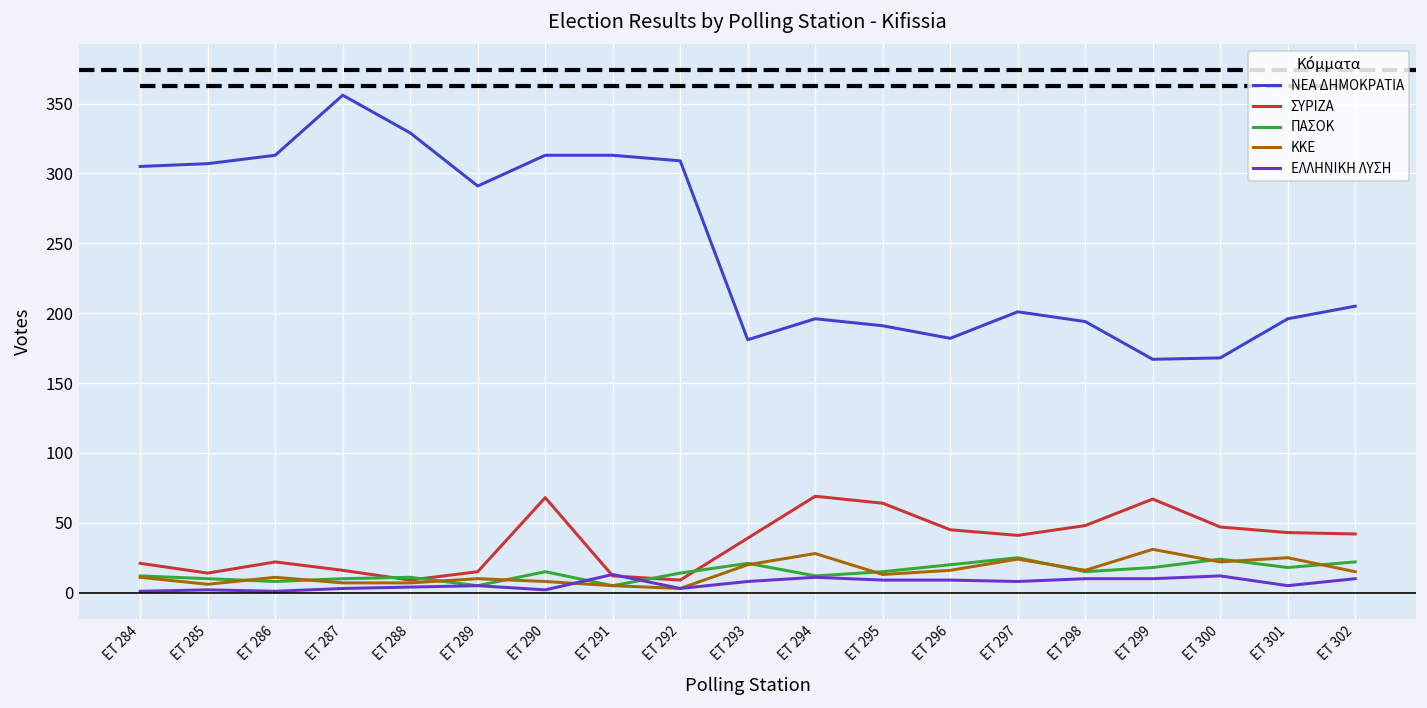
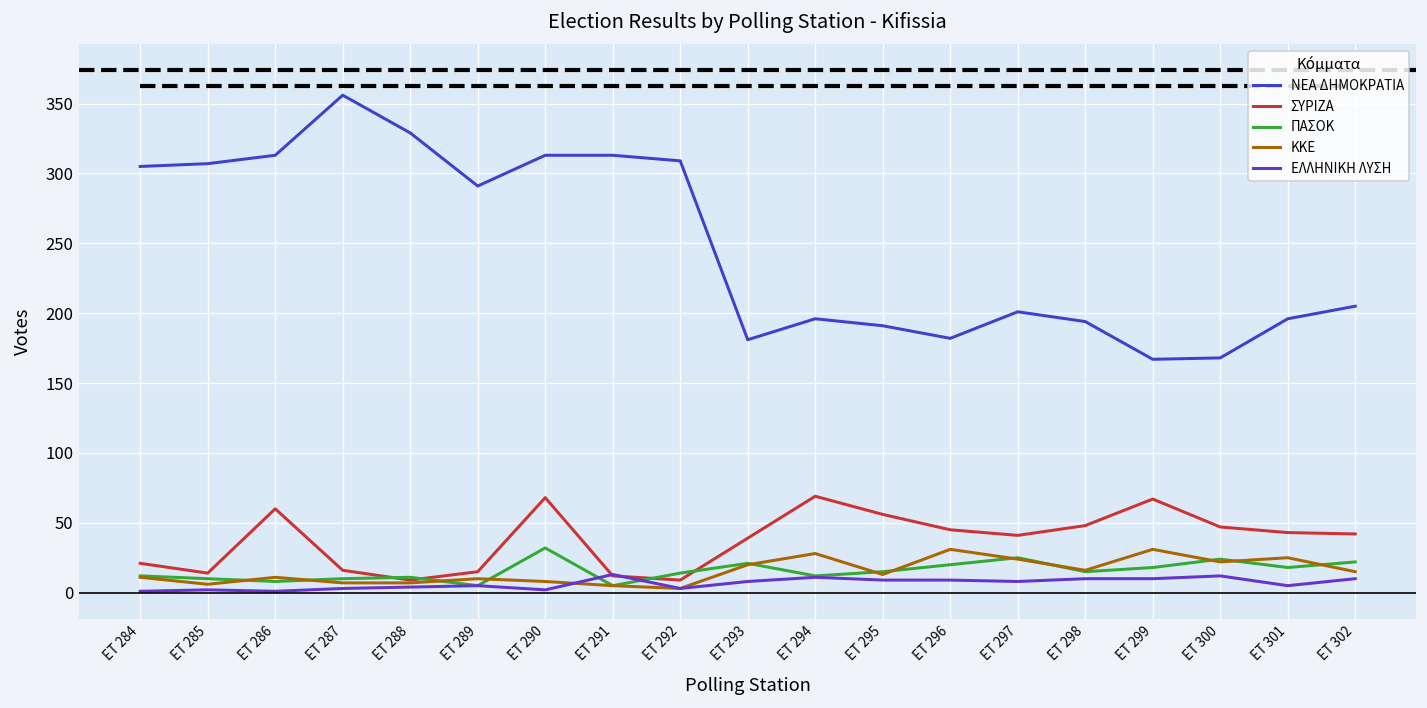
  {
    "ΣΥΡΙΖΑ": {
      "ET 284": 21,
      "ET 285": 14,
-     "ET 286": 22,
+     "ET 286": 60,
      "ET 287": 16,
      "ET 289": 15,
      "ET 290": 68,
      "ET 292": 9,
      "ET 293": 39,
      "ET 294": 69,
-     "ET 295": 64,
+     "ET 295": 56,
      "ET 296": 45,
      "ET 297": 41,
      "ET 298": 48,
      "ET 299": 67,
      "ET 300": 47,
      "ET 301": 43,
      "ET 302": 42
    },
    "ΠΑΣΟΚ": {
      "ET 285": 10,
      "ET 286": 8,
      "ET 287": 10,
-     "ET 290": 15,
+     "ET 290": 32,
      "ET 292": 14,
      "ET 296": 20,
      "ET 299": 18,
      "ET 301": 18,
      "ET 302": 22
    },
    "ΚΚΕ": {
      "ET 285": 6,
      "ET 286": 11,
      "ET 287": 7,
      "ET 289": 10,
      "ET 290": 8,
      "ET 294": 28,
-     "ET 296": 16,
+     "ET 296": 31,
      "ET 299": 31,
      "ET 301": 25,
      "ET 302": 15
    }
  }
